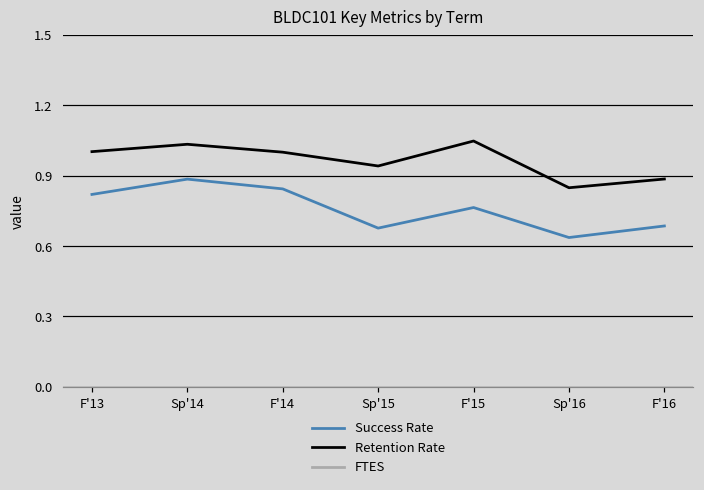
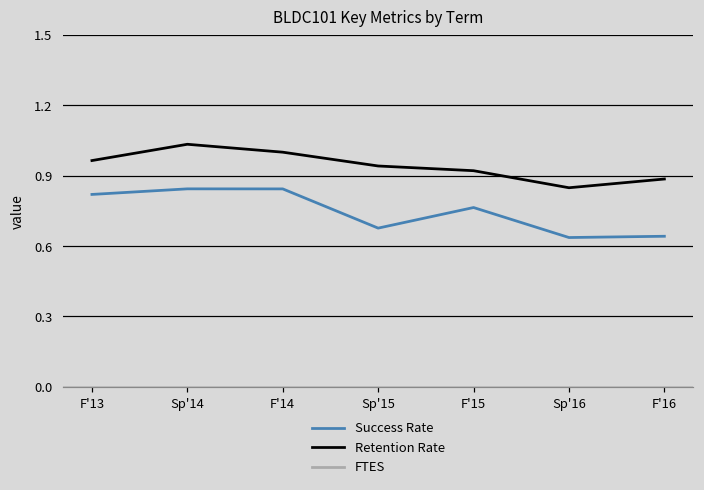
  {
    "Success Rate": {
      "F'13": 0.82,
-     "Sp'14": 0.89,
+     "Sp'14": 0.84,
      "F'14": 0.84,
      "Sp'15": 0.68,
      "F'15": 0.76,
      "Sp'16": 0.64,
-     "F'16": 0.69
+     "F'16": 0.64
    },
    "Retention Rate": {
-     "F'13": 1.00,
+     "F'13": 0.96,
      "Sp'14": 1.03,
      "F'14": 1.00,
      "Sp'15": 0.94,
-     "F'15": 1.05,
+     "F'15": 0.92,
      "Sp'16": 0.85,
      "F'16": 0.89
    }
  }
